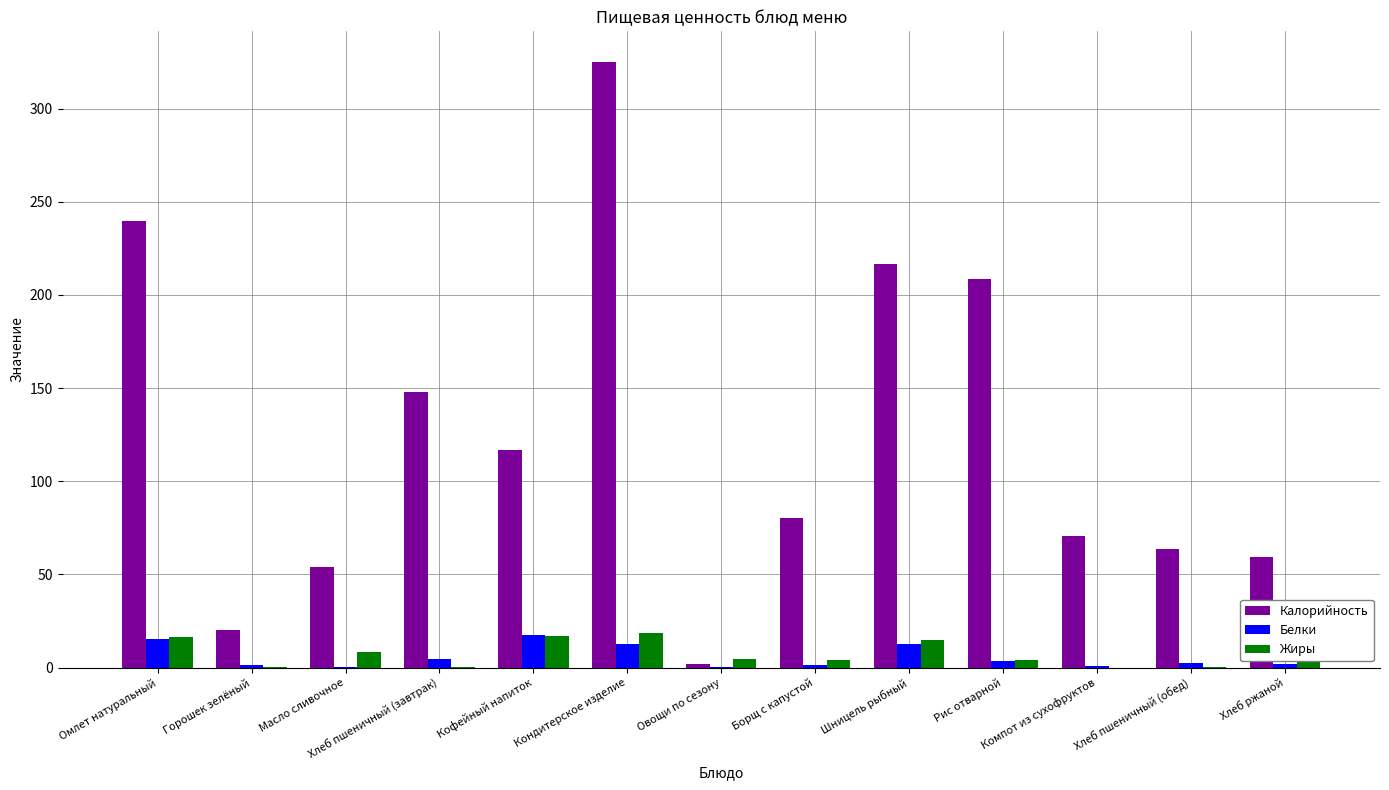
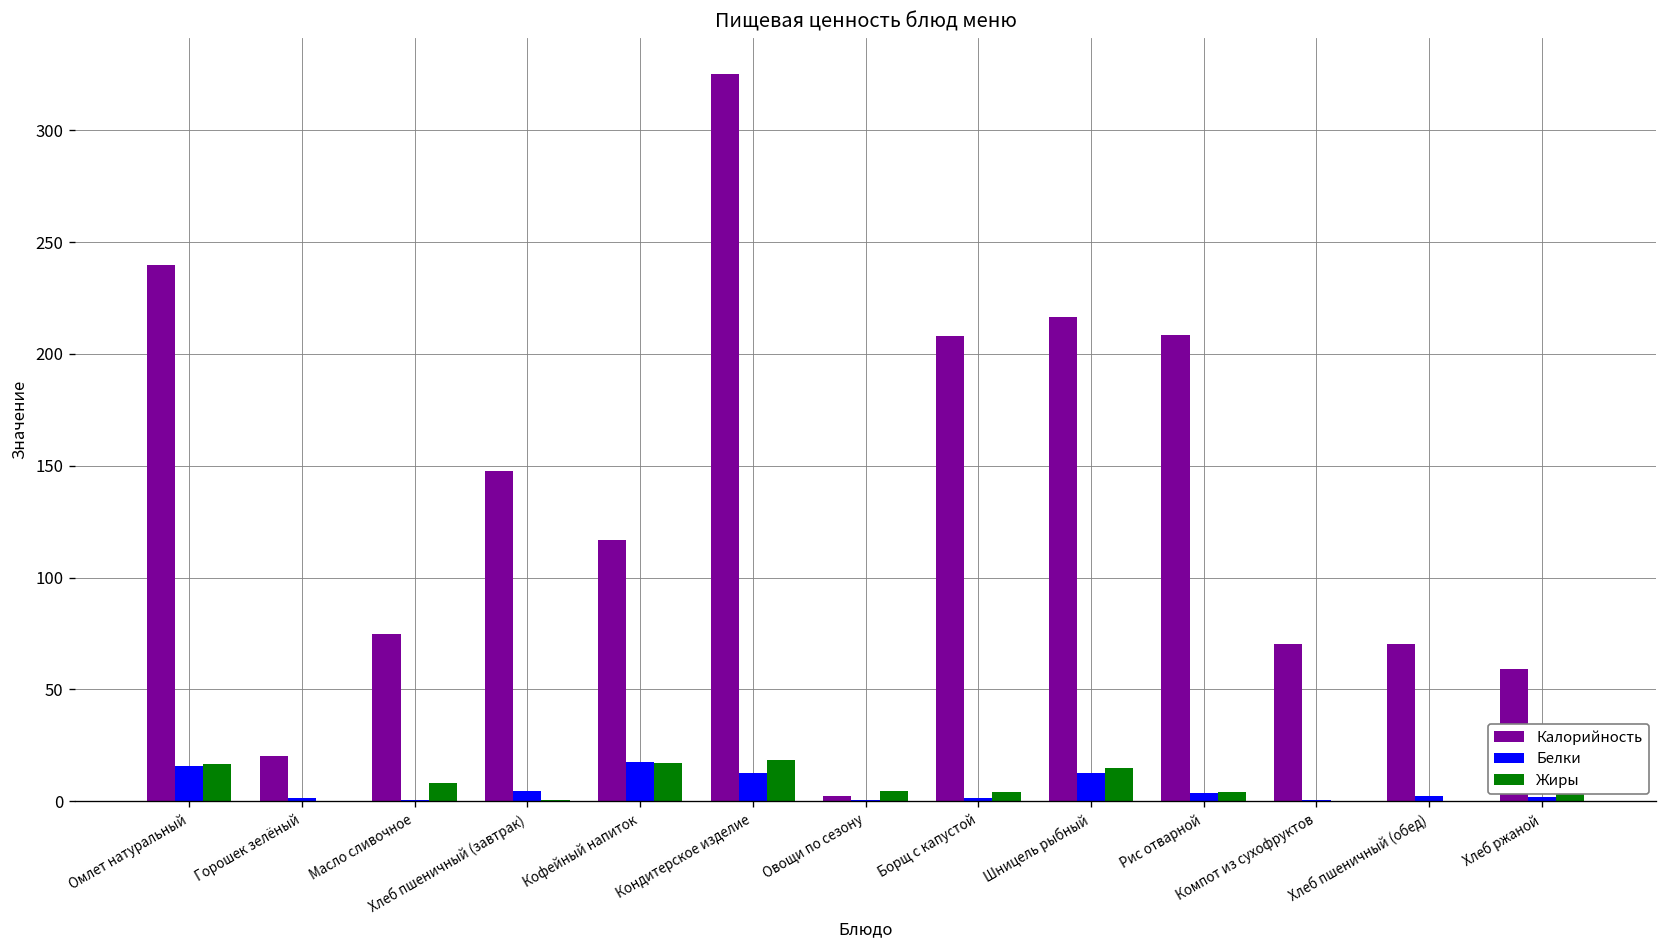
  {
    "Калорийность": {
      "Омлет натуральный": 240,
      "Горошек зелёный": 20,
-     "Масло сливочное": 54,
+     "Масло сливочное": 75,
      "Хлеб пшеничный (завтрак)": 148,
      "Кофейный напиток": 117,
      "Кондитерское изделие": 325,
      "Овощи по сезону": 2,
-     "Борщ с капустой": 80,
+     "Борщ с капустой": 208,
      "Шницель рыбный": 217,
      "Рис отварной": 208,
      "Компот из сухофруктов": 70,
-     "Хлеб пшеничный (обед)": 64,
+     "Хлеб пшеничный (обед)": 71,
      "Хлеб ржаной": 59
    },
    "Белки": {
      "Омлет натуральный": 16,
      "Горошек зелёный": 2,
      "Хлеб пшеничный (завтрак)": 5,
      "Кофейный напиток": 18,
      "Кондитерское изделие": 13,
      "Шницель рыбный": 13,
      "Рис отварной": 4,
      "Хлеб пшеничный (обед)": 2,
      "Хлеб ржаной": 2
    },
    "Жиры": {
      "Омлет натуральный": 17,
      "Масло сливочное": 8,
      "Кофейный напиток": 17,
      "Кондитерское изделие": 18,
      "Овощи по сезону": 4,
      "Борщ с капустой": 4,
      "Шницель рыбный": 15,
      "Рис отварной": 4,
      "Компот из сухофруктов": 0
    }
  }
